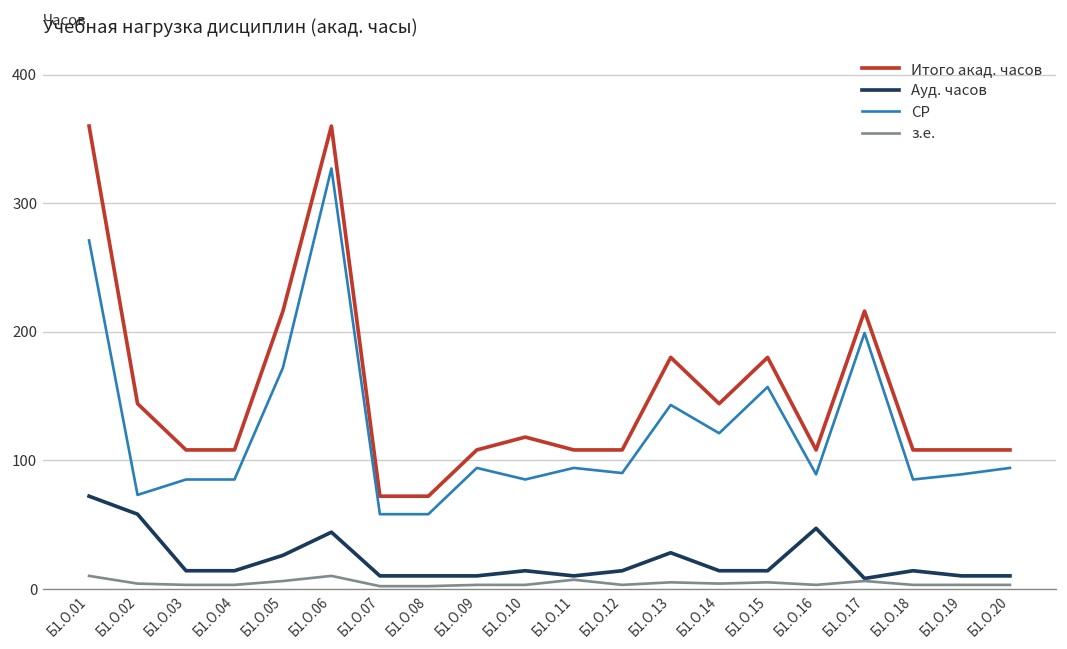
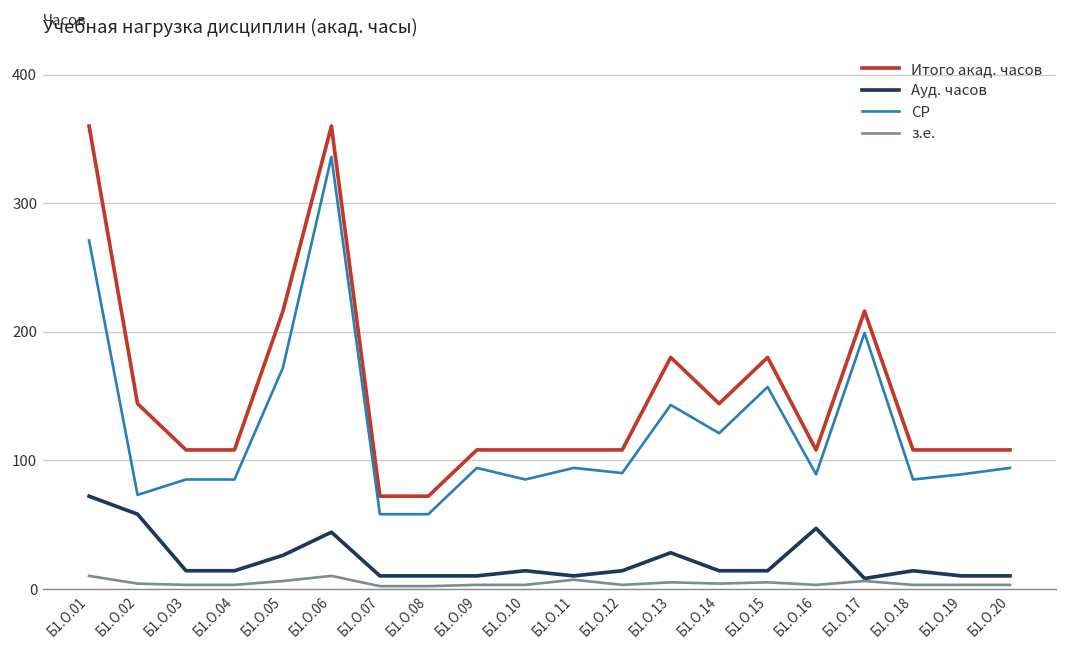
  {
    "Итого акад. часов": {
      "Б1.О.01": 360,
      "Б1.О.02": 144,
      "Б1.О.03": 108,
      "Б1.О.04": 108,
      "Б1.О.05": 216,
      "Б1.О.06": 360,
      "Б1.О.07": 72,
      "Б1.О.08": 72,
      "Б1.О.09": 108,
-     "Б1.О.10": 118,
+     "Б1.О.10": 108,
      "Б1.О.11": 108,
      "Б1.О.12": 108,
      "Б1.О.13": 180,
      "Б1.О.14": 144,
      "Б1.О.15": 180,
      "Б1.О.16": 108,
      "Б1.О.17": 216,
      "Б1.О.18": 108,
      "Б1.О.19": 108,
      "Б1.О.20": 108
    },
    "Ауд. часов": {
      "Б1.О.01": 72,
      "Б1.О.02": 58,
      "Б1.О.03": 14,
      "Б1.О.04": 14,
      "Б1.О.05": 26,
      "Б1.О.06": 44,
      "Б1.О.07": 10,
      "Б1.О.08": 10,
      "Б1.О.09": 10,
      "Б1.О.10": 14,
      "Б1.О.11": 10,
      "Б1.О.12": 14,
      "Б1.О.13": 28,
      "Б1.О.14": 14,
      "Б1.О.15": 14,
      "Б1.О.16": 47,
      "Б1.О.18": 14,
      "Б1.О.19": 10,
      "Б1.О.20": 10
    },
    "СР": {
      "Б1.О.01": 271,
      "Б1.О.02": 73,
      "Б1.О.03": 85,
      "Б1.О.04": 85,
      "Б1.О.05": 172,
-     "Б1.О.06": 327,
+     "Б1.О.06": 336,
      "Б1.О.07": 58,
      "Б1.О.08": 58,
      "Б1.О.09": 94,
      "Б1.О.10": 85,
      "Б1.О.11": 94,
      "Б1.О.12": 90,
      "Б1.О.13": 143,
      "Б1.О.14": 121,
      "Б1.О.15": 157,
      "Б1.О.16": 89,
      "Б1.О.17": 199,
      "Б1.О.18": 85,
      "Б1.О.19": 89,
      "Б1.О.20": 94
    },
    "з.е.": {
      "Б1.О.01": 10,
      "Б1.О.02": 4,
      "Б1.О.03": 3,
      "Б1.О.04": 3,
      "Б1.О.05": 6,
      "Б1.О.06": 10,
      "Б1.О.07": 2,
      "Б1.О.08": 2,
      "Б1.О.09": 3,
      "Б1.О.10": 3,
      "Б1.О.11": 7,
      "Б1.О.12": 3,
      "Б1.О.13": 5,
      "Б1.О.14": 4,
      "Б1.О.15": 5,
      "Б1.О.16": 3,
      "Б1.О.18": 3,
      "Б1.О.19": 3,
      "Б1.О.20": 3
    }
  }
